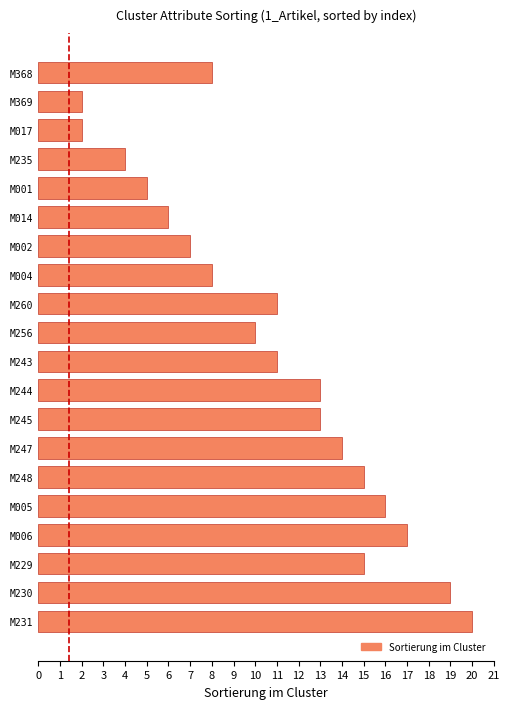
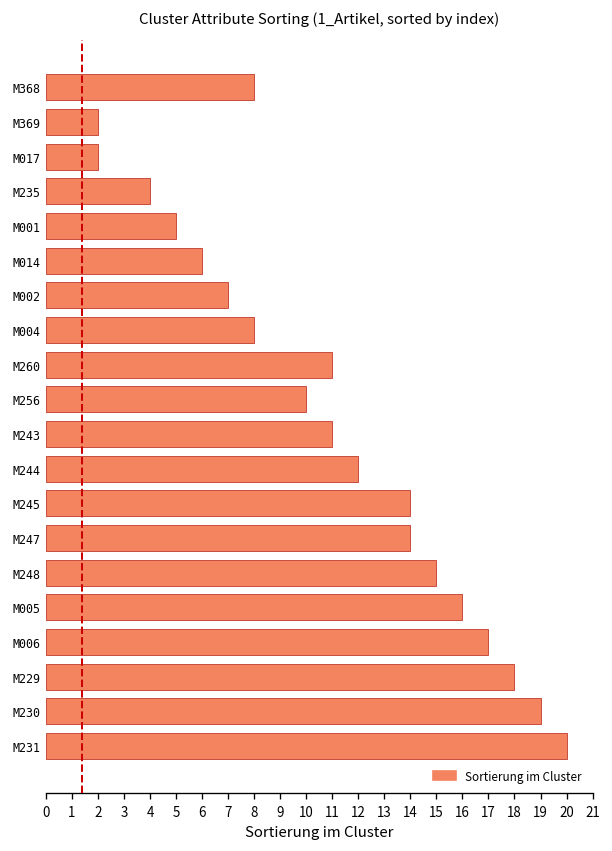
  {
    "M368": 8,
    "M369": 2,
    "M017": 2,
    "M235": 4,
    "M001": 5,
    "M014": 6,
    "M002": 7,
    "M004": 8,
    "M260": 11,
    "M256": 10,
    "M243": 11,
-   "M244": 13,
-   "M245": 13,
+   "M244": 12,
+   "M245": 14,
    "M247": 14,
    "M248": 15,
    "M005": 16,
    "M006": 17,
-   "M229": 15,
+   "M229": 18,
    "M230": 19,
    "M231": 20
  }
